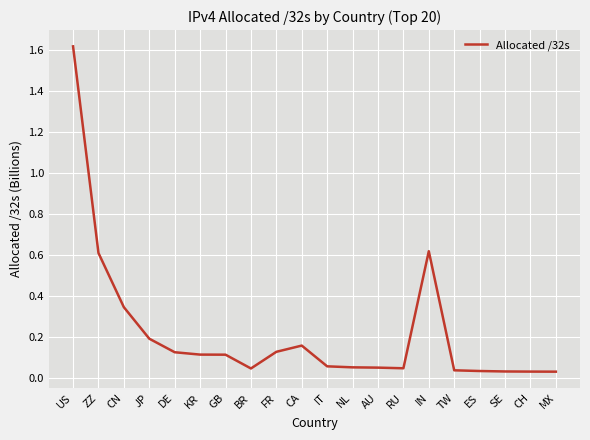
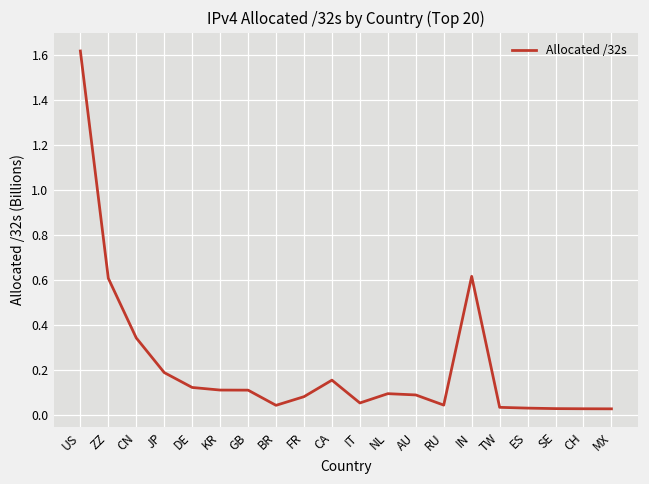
  {
    "US": 1.62,
    "ZZ": 0.61,
    "CN": 0.34,
    "JP": 0.19,
    "DE": 0.12,
    "KR": 0.11,
    "GB": 0.11,
    "BR": 0.04,
-   "FR": 0.13,
+   "FR": 0.08,
    "CA": 0.16,
    "IT": 0.06,
-   "NL": 0.05,
-   "AU": 0.05,
+   "NL": 0.10,
+   "AU": 0.09,
    "RU": 0.05,
    "IN": 0.62,
    "TW": 0.04,
    "ES": 0.03,
    "SE": 0.03,
    "CH": 0.03,
    "MX": 0.03
  }
